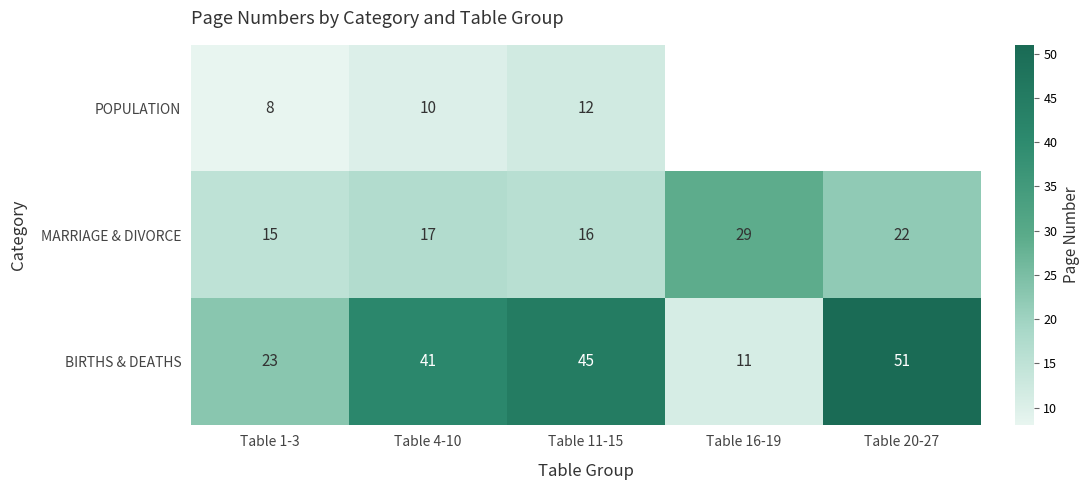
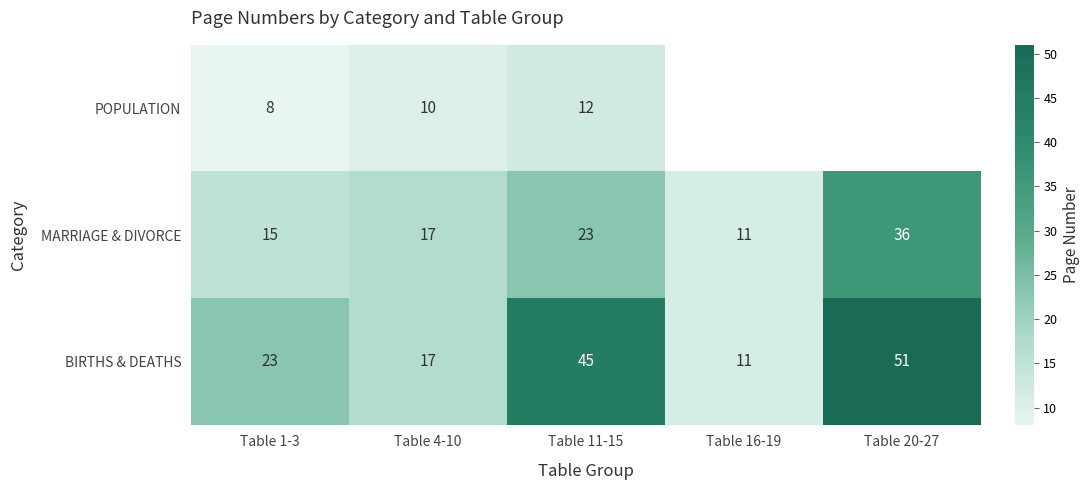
  {
    "POPULATION": {
      "Table 1-3": 8,
      "Table 4-10": 10,
      "Table 11-15": 12
    },
    "MARRIAGE & DIVORCE": {
      "Table 1-3": 15,
      "Table 4-10": 17,
-     "Table 11-15": 16,
-     "Table 16-19": 29,
-     "Table 20-27": 22
+     "Table 11-15": 23,
+     "Table 16-19": 11,
+     "Table 20-27": 36
    },
    "BIRTHS & DEATHS": {
      "Table 1-3": 23,
-     "Table 4-10": 41,
+     "Table 4-10": 17,
      "Table 11-15": 45,
      "Table 16-19": 11,
      "Table 20-27": 51
    }
  }
